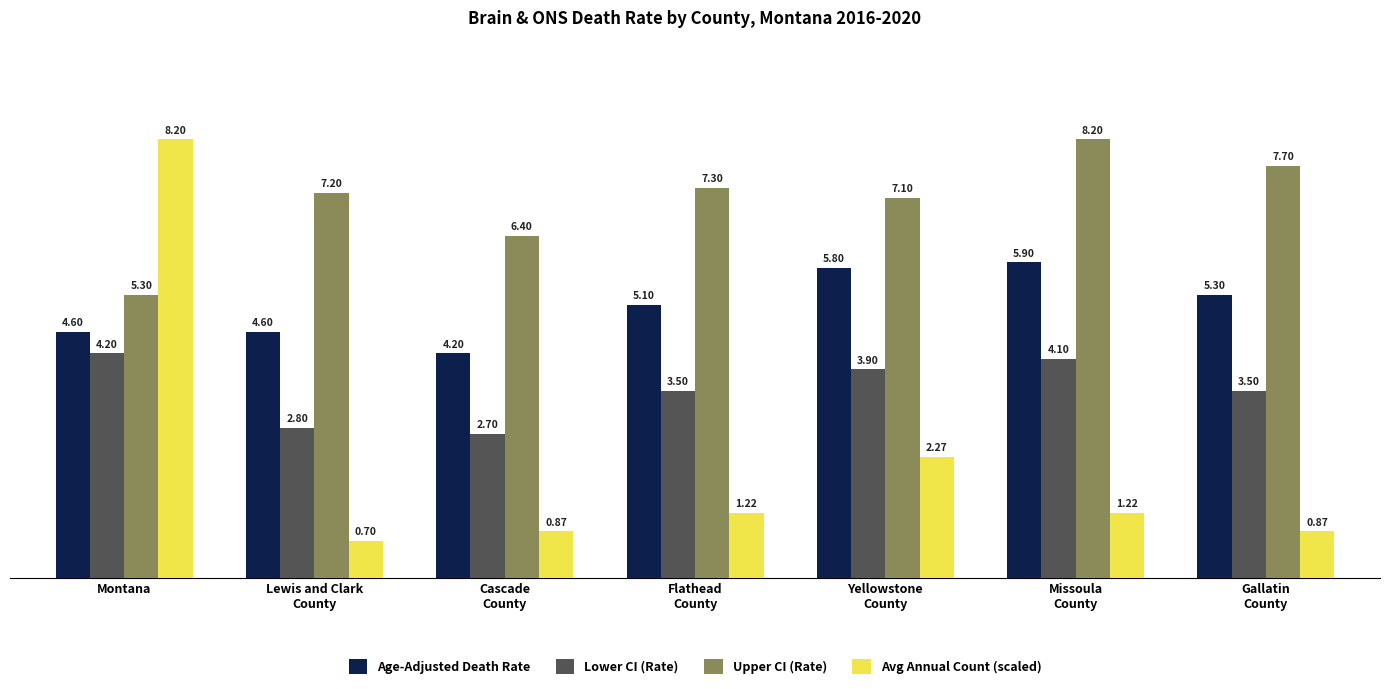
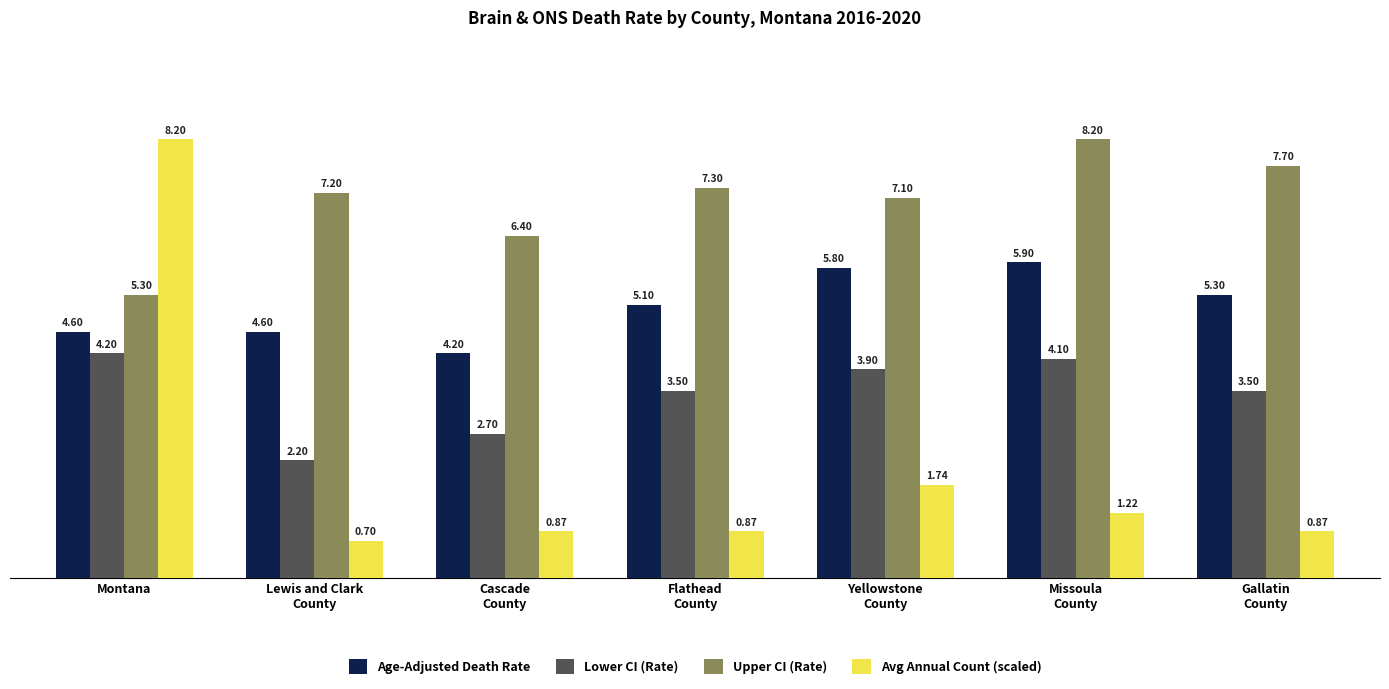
  {
    "Age-Adjusted Death Rate": {
      "Montana": 4.60,
      "Lewis and Clark County": 4.60,
      "Cascade County": 4.20,
      "Flathead County": 5.10,
      "Yellowstone County": 5.80,
      "Missoula County": 5.90,
      "Gallatin County": 5.30
    },
    "Lower CI (Rate)": {
      "Montana": 4.20,
-     "Lewis and Clark County": 2.80,
+     "Lewis and Clark County": 2.20,
      "Cascade County": 2.70,
      "Flathead County": 3.50,
      "Yellowstone County": 3.90,
      "Missoula County": 4.10,
      "Gallatin County": 3.50
    },
    "Upper CI (Rate)": {
      "Montana": 5.30,
      "Lewis and Clark County": 7.20,
      "Cascade County": 6.40,
      "Flathead County": 7.30,
      "Yellowstone County": 7.10,
      "Missoula County": 8.20,
      "Gallatin County": 7.70
    },
    "Avg Annual Count (scaled)": {
      "Montana": 8.20,
      "Lewis and Clark County": 0.70,
      "Cascade County": 0.87,
-     "Flathead County": 1.22,
-     "Yellowstone County": 2.27,
+     "Flathead County": 0.87,
+     "Yellowstone County": 1.74,
      "Missoula County": 1.22,
      "Gallatin County": 0.87
    }
  }
